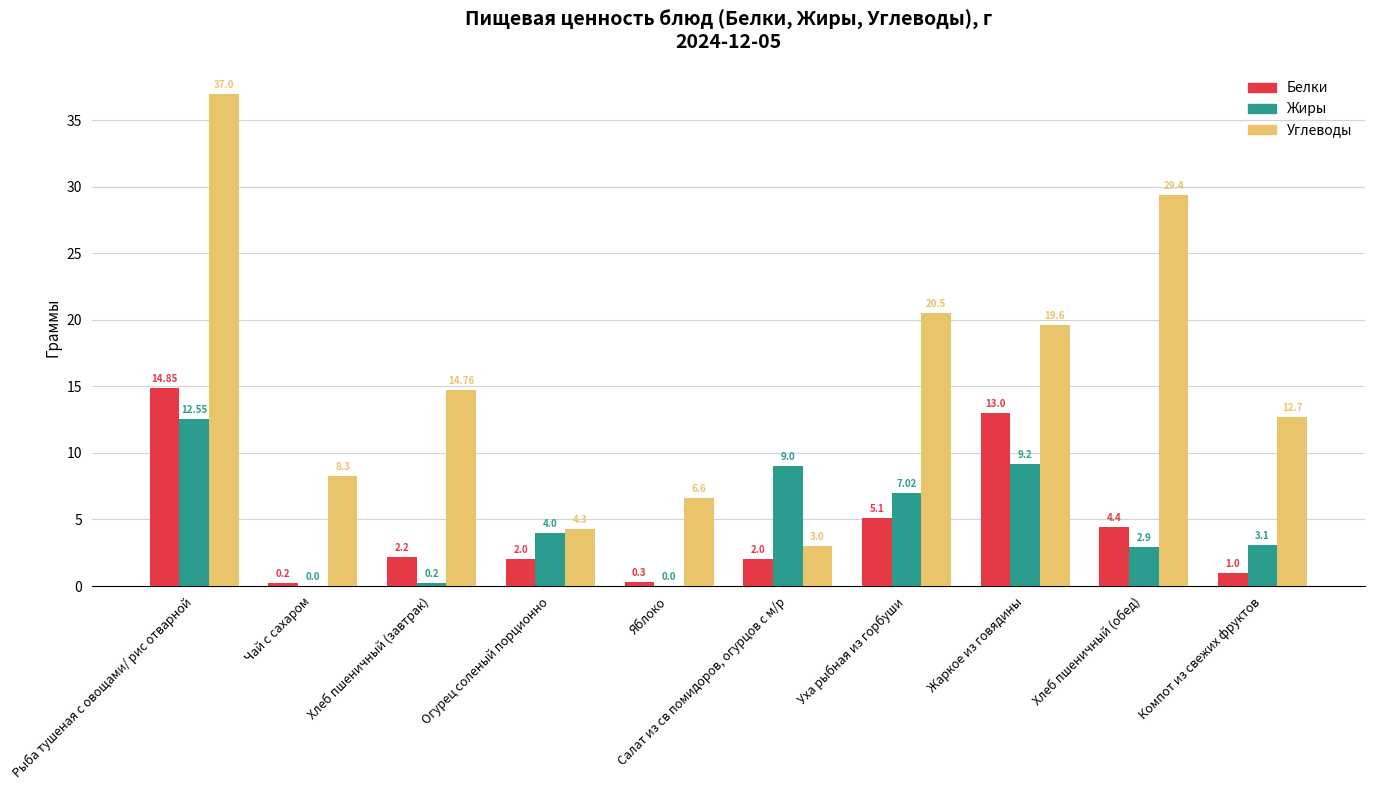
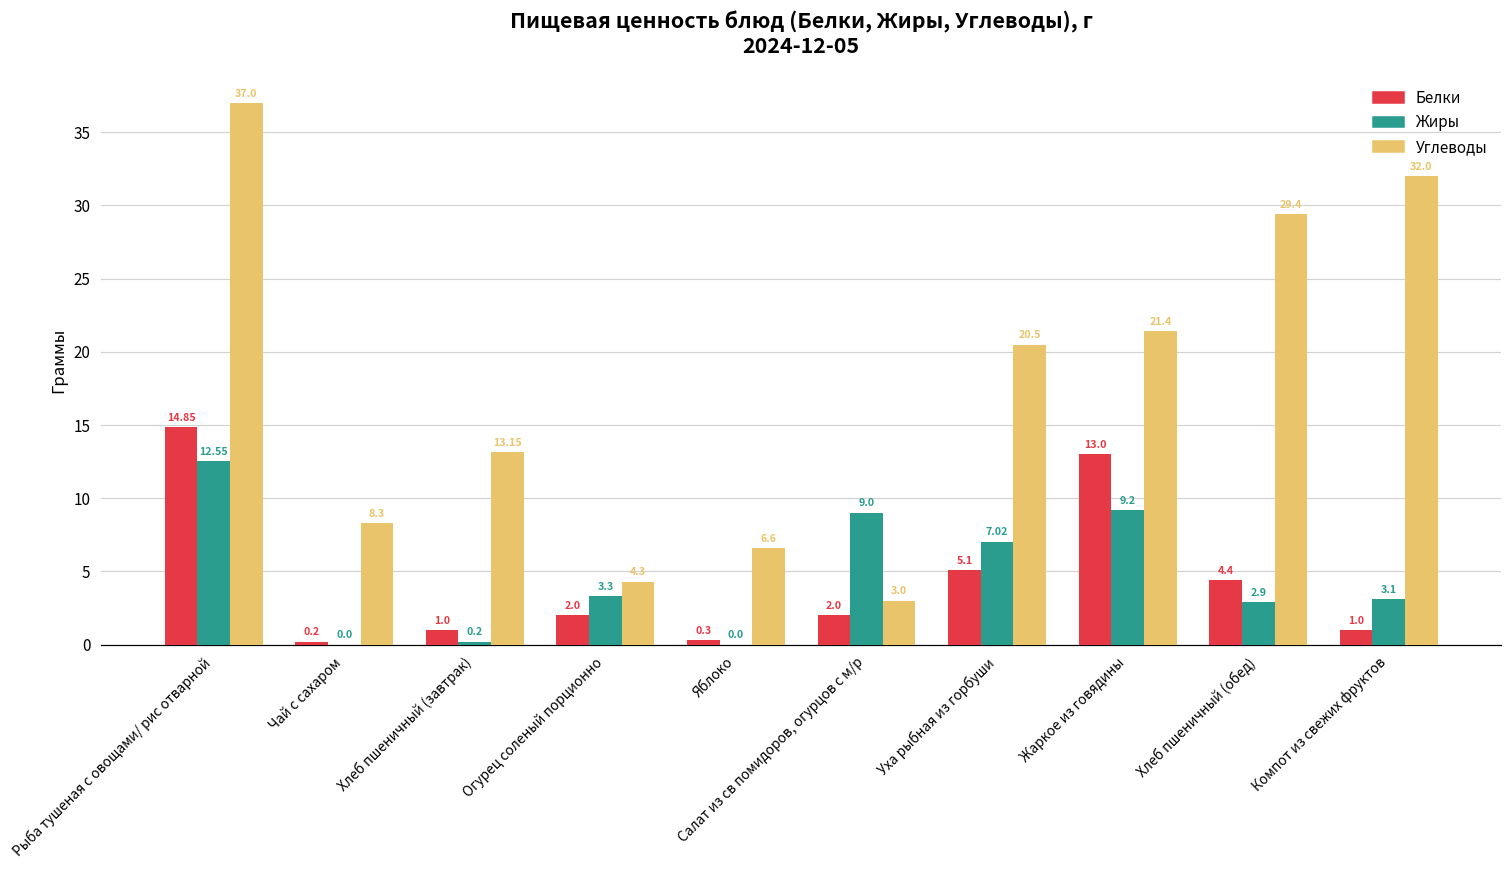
  {
    "Белки": {
      "Рыба тушеная с овощами/ рис отварной": 14.85,
      "Чай с сахаром": 0.2,
-     "Хлеб пшеничный (завтрак)": 2.2,
+     "Хлеб пшеничный (завтрак)": 1.0,
      "Огурец соленый порционно": 2.0,
      "Яблоко": 0.3,
      "Салат из св помидоров, огурцов с м/р": 2.0,
      "Уха рыбная из горбуши": 5.1,
      "Жаркое из говядины": 13.0,
      "Хлеб пшеничный (обед)": 4.4,
      "Компот из свежих фруктов": 1.0
    },
    "Жиры": {
      "Рыба тушеная с овощами/ рис отварной": 12.55,
      "Чай с сахаром": 0.0,
      "Хлеб пшеничный (завтрак)": 0.2,
-     "Огурец соленый порционно": 4.0,
+     "Огурец соленый порционно": 3.3,
      "Яблоко": 0.0,
      "Салат из св помидоров, огурцов с м/р": 9.0,
      "Уха рыбная из горбуши": 7.02,
      "Жаркое из говядины": 9.2,
      "Хлеб пшеничный (обед)": 2.9,
      "Компот из свежих фруктов": 3.1
    },
    "Углеводы": {
      "Рыба тушеная с овощами/ рис отварной": 37.0,
      "Чай с сахаром": 8.3,
-     "Хлеб пшеничный (завтрак)": 14.76,
+     "Хлеб пшеничный (завтрак)": 13.15,
      "Огурец соленый порционно": 4.3,
      "Яблоко": 6.6,
      "Салат из св помидоров, огурцов с м/р": 3.0,
      "Уха рыбная из горбуши": 20.5,
-     "Жаркое из говядины": 19.6,
+     "Жаркое из говядины": 21.4,
      "Хлеб пшеничный (обед)": 29.4,
-     "Компот из свежих фруктов": 12.7
+     "Компот из свежих фруктов": 32.0
    }
  }
